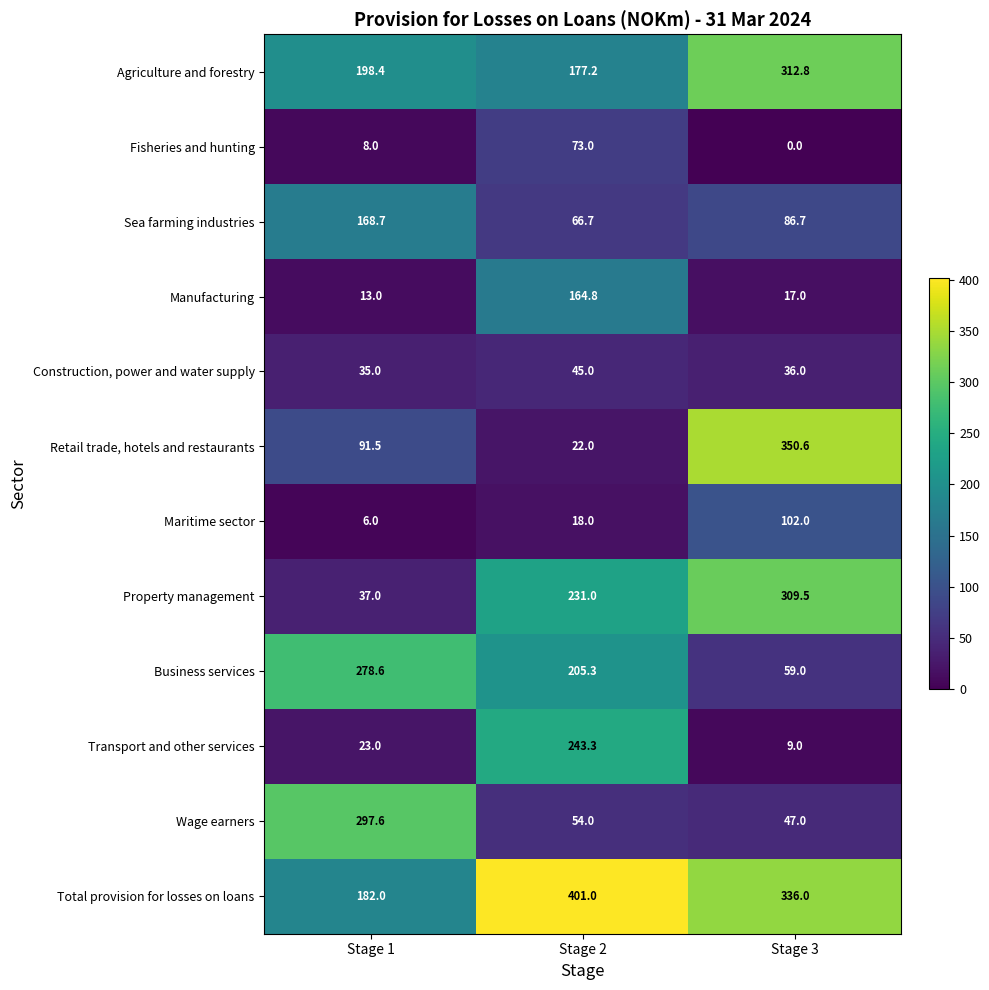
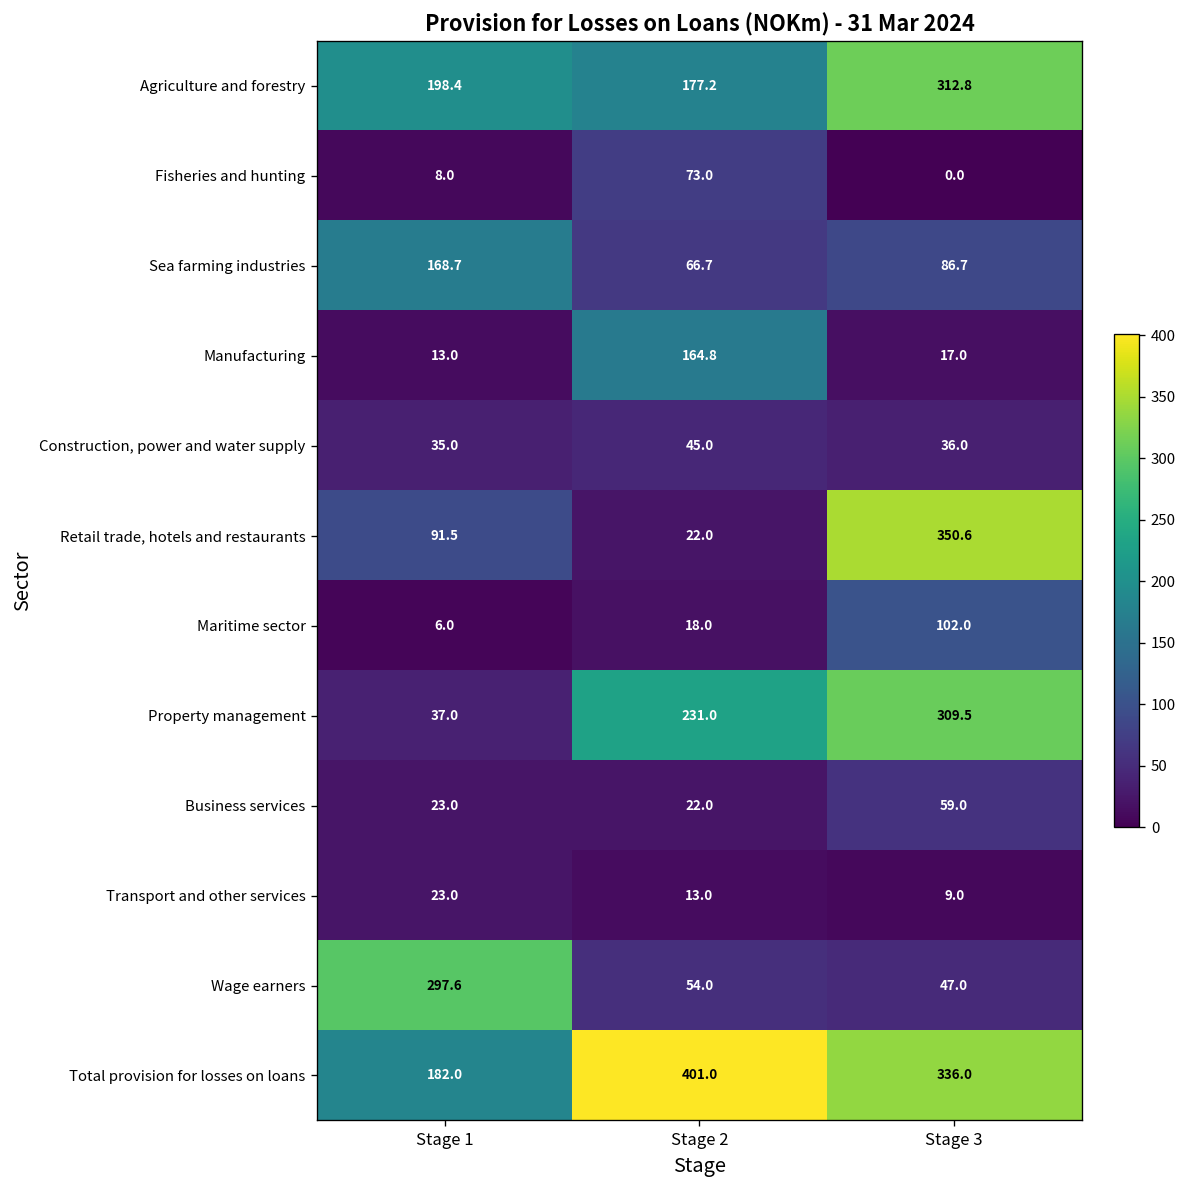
  {
    "Agriculture and forestry": {
      "Stage 1": 198.4,
      "Stage 2": 177.2,
      "Stage 3": 312.8
    },
    "Fisheries and hunting": {
      "Stage 1": 8.0,
      "Stage 2": 73.0,
      "Stage 3": 0.0
    },
    "Sea farming industries": {
      "Stage 1": 168.7,
      "Stage 2": 66.7,
      "Stage 3": 86.7
    },
    "Manufacturing": {
      "Stage 1": 13.0,
      "Stage 2": 164.8,
      "Stage 3": 17.0
    },
    "Construction, power and water supply": {
      "Stage 1": 35.0,
      "Stage 2": 45.0,
      "Stage 3": 36.0
    },
    "Retail trade, hotels and restaurants": {
      "Stage 1": 91.5,
      "Stage 2": 22.0,
      "Stage 3": 350.6
    },
    "Maritime sector": {
      "Stage 1": 6.0,
      "Stage 2": 18.0,
      "Stage 3": 102.0
    },
    "Property management": {
      "Stage 1": 37.0,
      "Stage 2": 231.0,
      "Stage 3": 309.5
    },
    "Business services": {
-     "Stage 1": 278.6,
-     "Stage 2": 205.3,
+     "Stage 1": 23.0,
+     "Stage 2": 22.0,
      "Stage 3": 59.0
    },
    "Transport and other services": {
      "Stage 1": 23.0,
-     "Stage 2": 243.3,
+     "Stage 2": 13.0,
      "Stage 3": 9.0
    },
    "Wage earners": {
      "Stage 1": 297.6,
      "Stage 2": 54.0,
      "Stage 3": 47.0
    },
    "Total provision for losses on loans": {
      "Stage 1": 182.0,
      "Stage 2": 401.0,
      "Stage 3": 336.0
    }
  }
